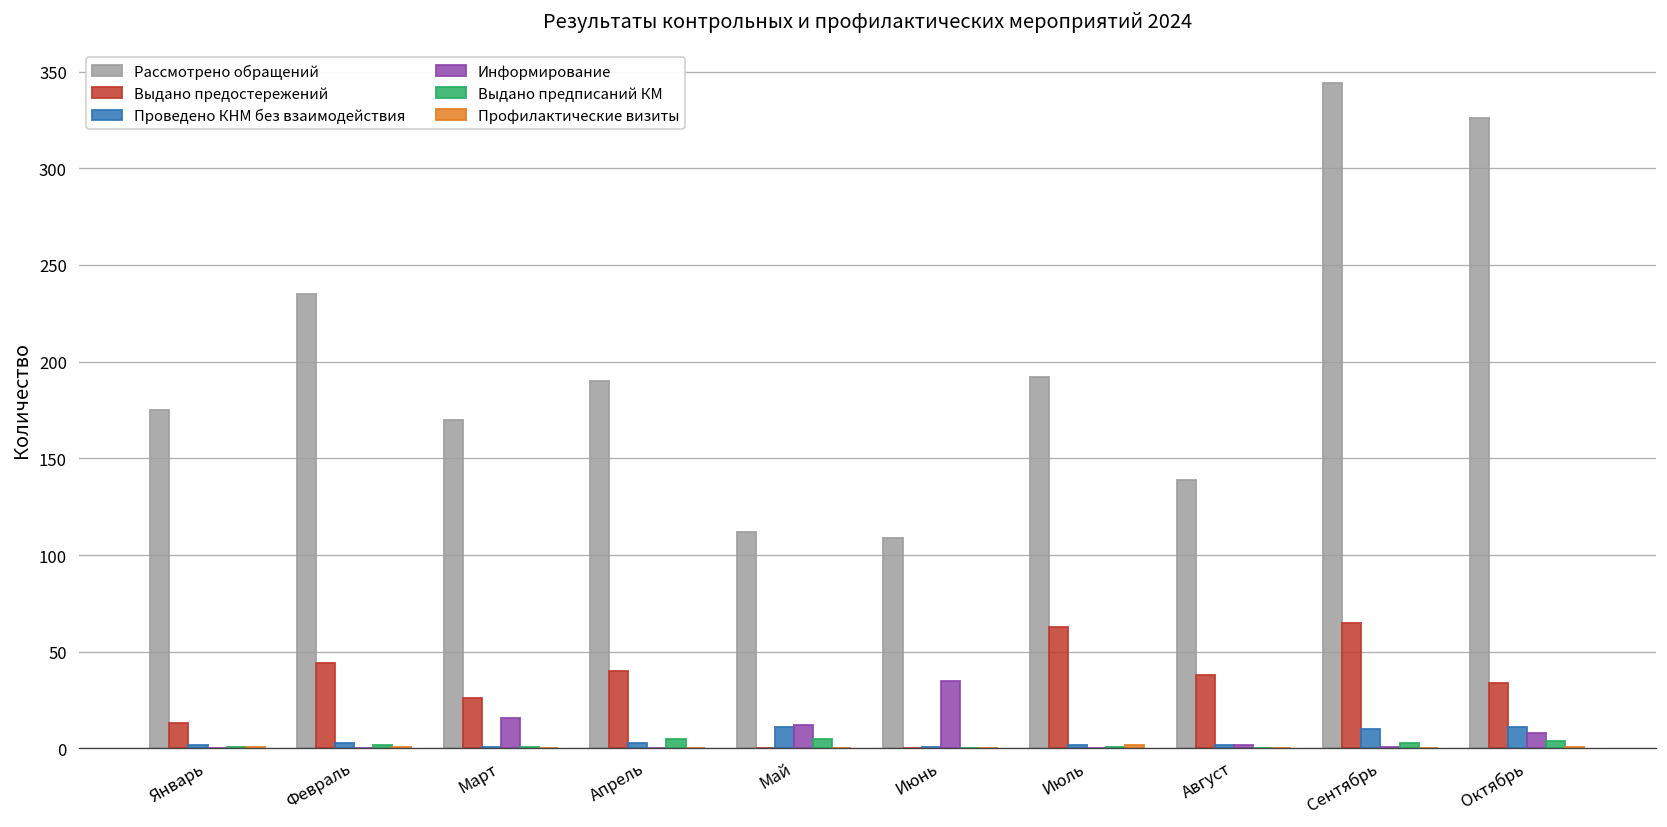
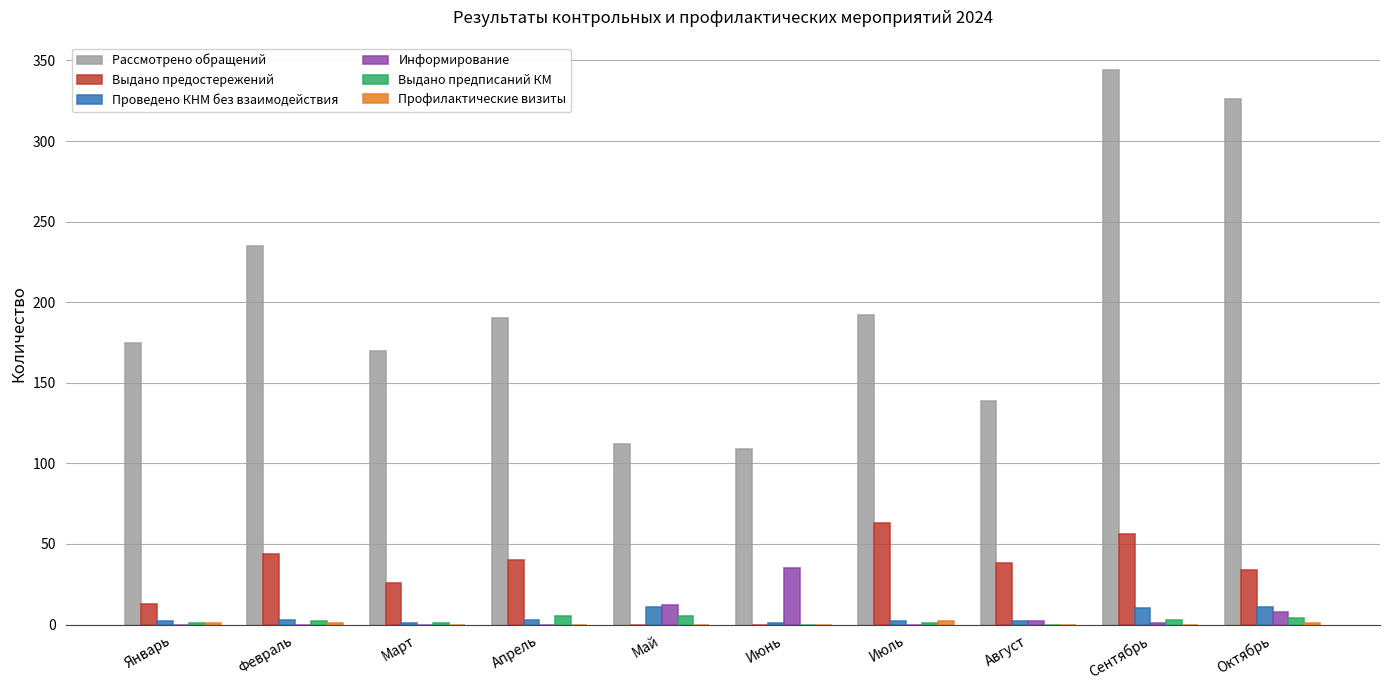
  {
    "Рассмотрено обращений": {
      "Январь": 175,
      "Февраль": 235,
      "Март": 170,
      "Апрель": 190,
      "Май": 112,
      "Июнь": 109,
      "Июль": 192,
      "Август": 139,
      "Сентябрь": 344,
      "Октябрь": 326
    },
    "Выдано предостережений": {
      "Январь": 13,
      "Февраль": 44,
      "Март": 26,
      "Апрель": 40,
      "Май": 0,
      "Июнь": 0,
      "Июль": 63,
      "Август": 38,
-     "Сентябрь": 65,
+     "Сентябрь": 56,
      "Октябрь": 34
    },
    "Проведено КНМ без взаимодействия": {
      "Январь": 2,
      "Февраль": 3,
      "Апрель": 3,
      "Май": 11,
      "Июль": 2,
      "Август": 2,
      "Сентябрь": 10,
      "Октябрь": 11
    },
    "Информирование": {
      "Январь": 0,
      "Февраль": 0,
-     "Март": 16,
+     "Март": 0,
      "Апрель": 0,
      "Май": 12,
      "Июнь": 35,
      "Июль": 0,
      "Август": 2,
      "Октябрь": 8
    },
    "Выдано предписаний КМ": {
      "Февраль": 2,
      "Апрель": 5,
      "Май": 5,
      "Июнь": 0,
      "Август": 0,
      "Сентябрь": 3,
      "Октябрь": 4
    },
    "Профилактические визиты": {
      "Март": 0,
      "Апрель": 0,
      "Май": 0,
      "Июнь": 0,
      "Июль": 2,
      "Август": 0,
      "Сентябрь": 0
    }
  }
